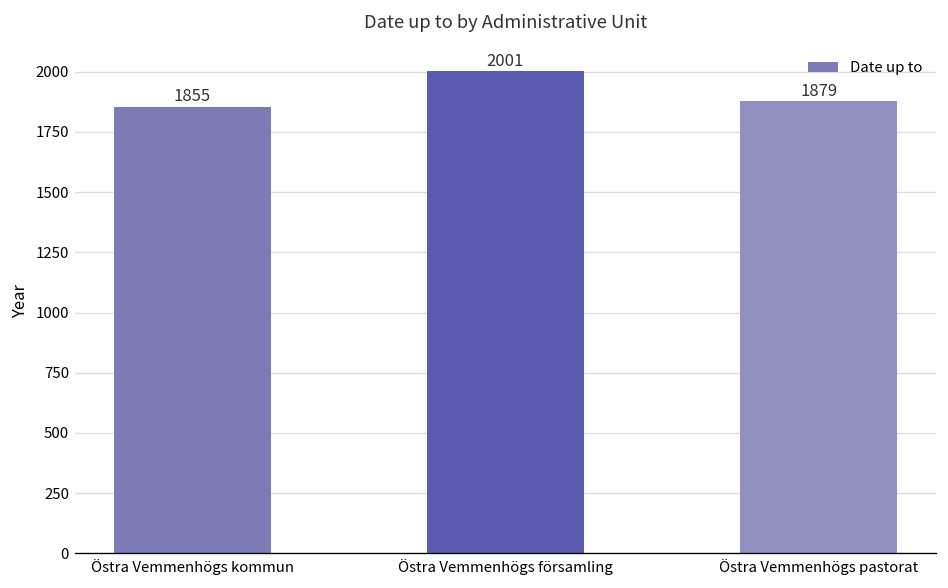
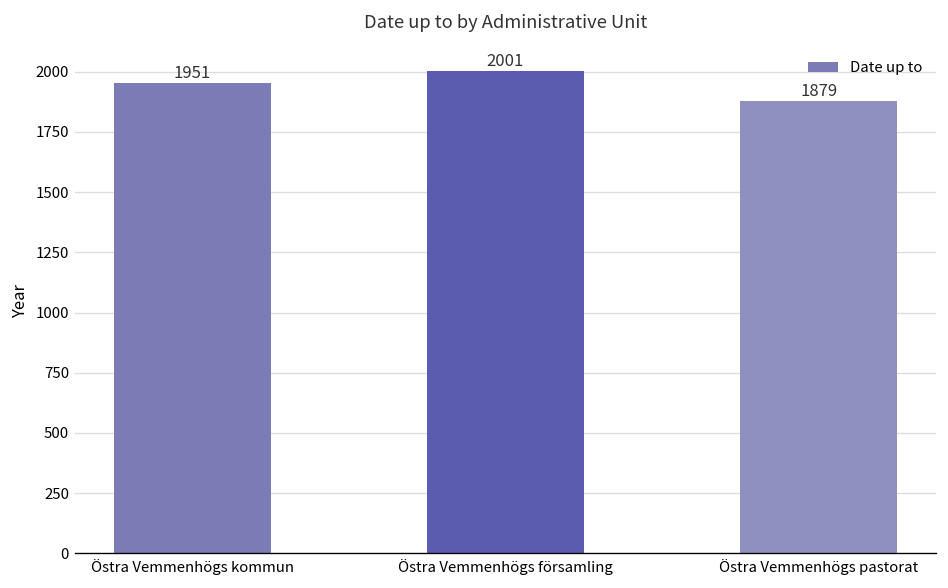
  {
-   "Östra Vemmenhögs kommun": 1855,
+   "Östra Vemmenhögs kommun": 1951,
    "Östra Vemmenhögs församling": 2001,
    "Östra Vemmenhögs pastorat": 1879
  }
